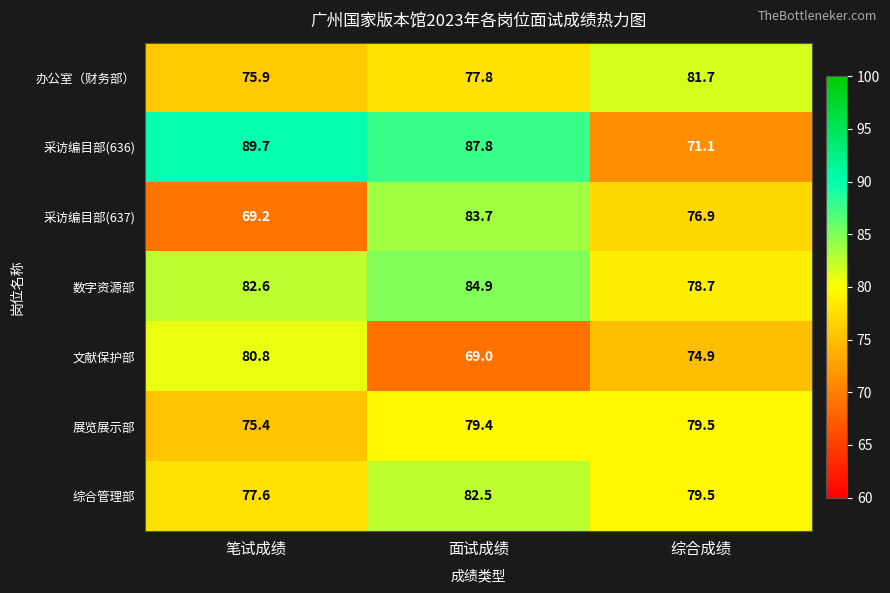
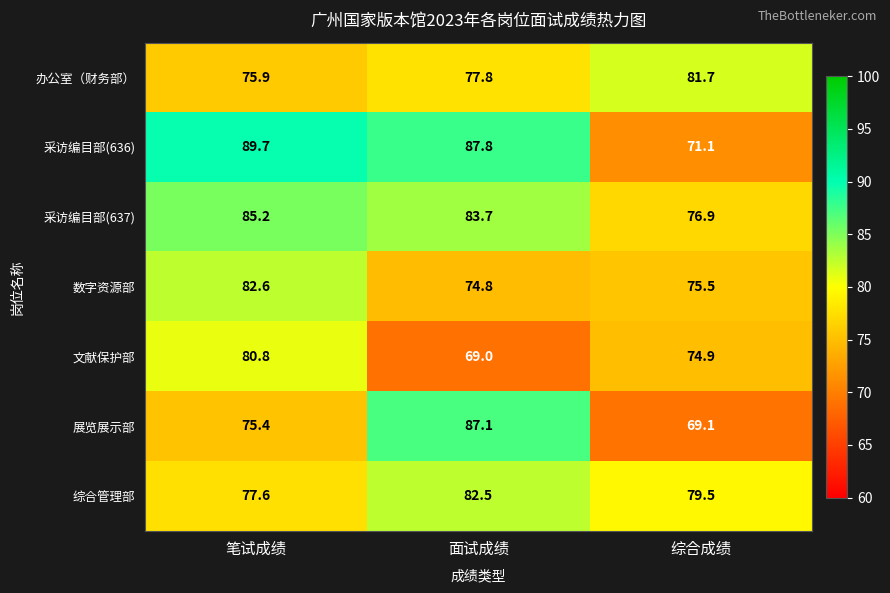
  {
    "办公室（财务部）": {
      "笔试成绩": 75.9,
      "面试成绩": 77.8,
      "综合成绩": 81.7
    },
    "采访编目部(636)": {
      "笔试成绩": 89.7,
      "面试成绩": 87.8,
      "综合成绩": 71.1
    },
    "采访编目部(637)": {
-     "笔试成绩": 69.2,
+     "笔试成绩": 85.2,
      "面试成绩": 83.7,
      "综合成绩": 76.9
    },
    "数字资源部": {
      "笔试成绩": 82.6,
-     "面试成绩": 84.9,
-     "综合成绩": 78.7
+     "面试成绩": 74.8,
+     "综合成绩": 75.5
    },
    "文献保护部": {
      "笔试成绩": 80.8,
      "面试成绩": 69.0,
      "综合成绩": 74.9
    },
    "展览展示部": {
      "笔试成绩": 75.4,
-     "面试成绩": 79.4,
-     "综合成绩": 79.5
+     "面试成绩": 87.1,
+     "综合成绩": 69.1
    },
    "综合管理部": {
      "笔试成绩": 77.6,
      "面试成绩": 82.5,
      "综合成绩": 79.5
    }
  }
